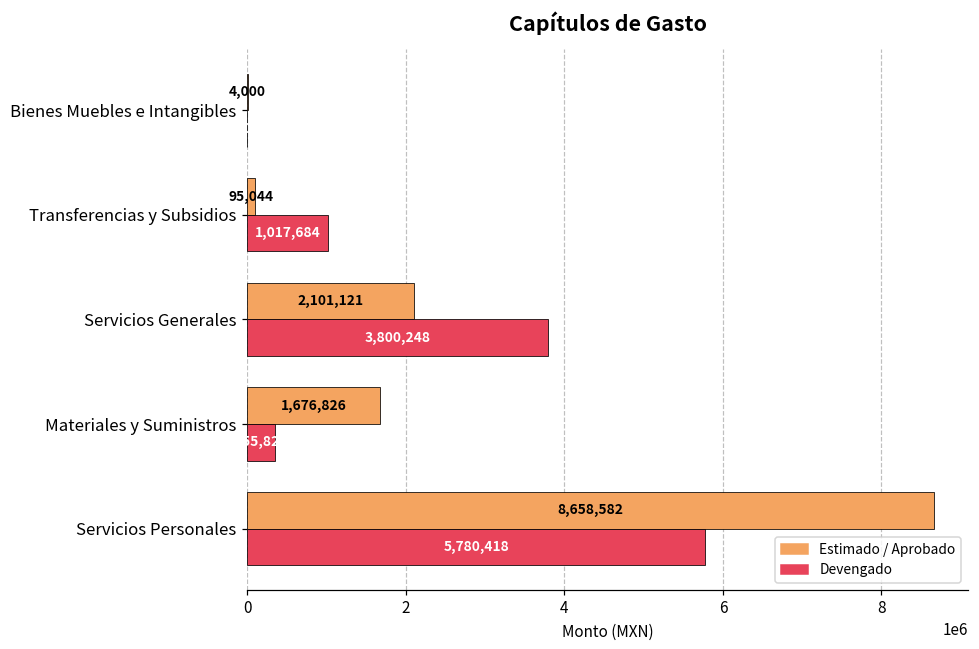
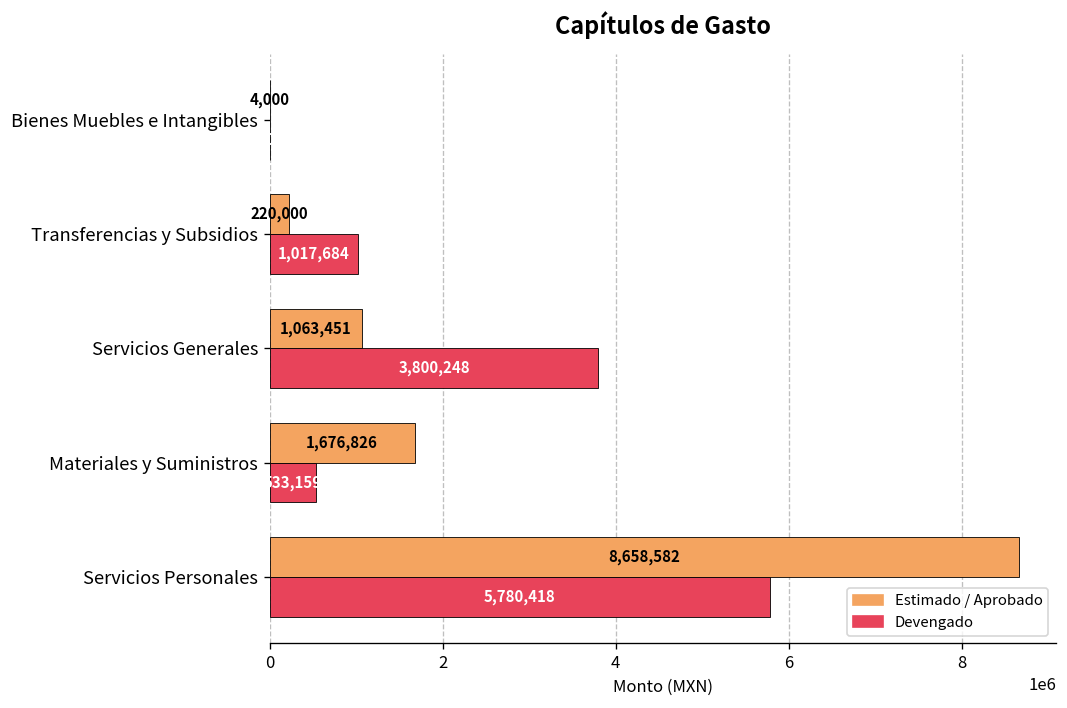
  {
    "Estimado / Aprobado": {
      "Bienes Muebles e Intangibles": "4,000",
-     "Transferencias y Subsidios": "95,044",
-     "Servicios Generales": "2,101,121",
+     "Transferencias y Subsidios": "220,000",
+     "Servicios Generales": "1,063,451",
      "Materiales y Suministros": "1,676,826",
      "Servicios Personales": "8,658,582"
    },
    "Devengado": {
      "Bienes Muebles e Intangibles": "0",
-     "Materiales y Suministros": "400000"
+     "Materiales y Suministros": "500000"
    }
  }
